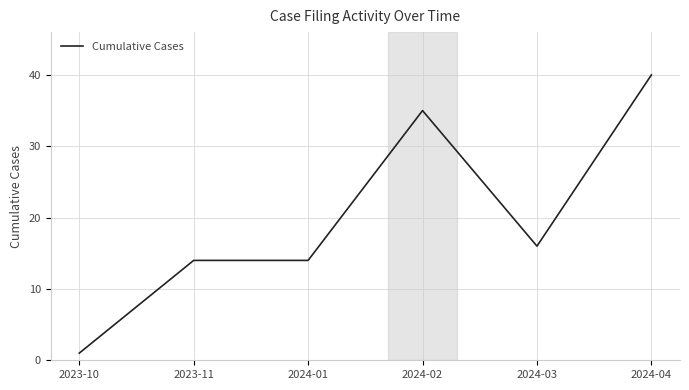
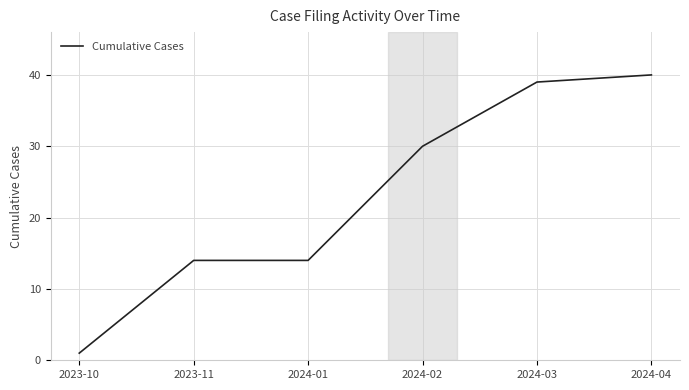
  {
    "2023-10": 1,
    "2023-11": 14,
    "2024-01": 14,
-   "2024-02": 35,
-   "2024-03": 16,
+   "2024-02": 30,
+   "2024-03": 39,
    "2024-04": 40
  }
